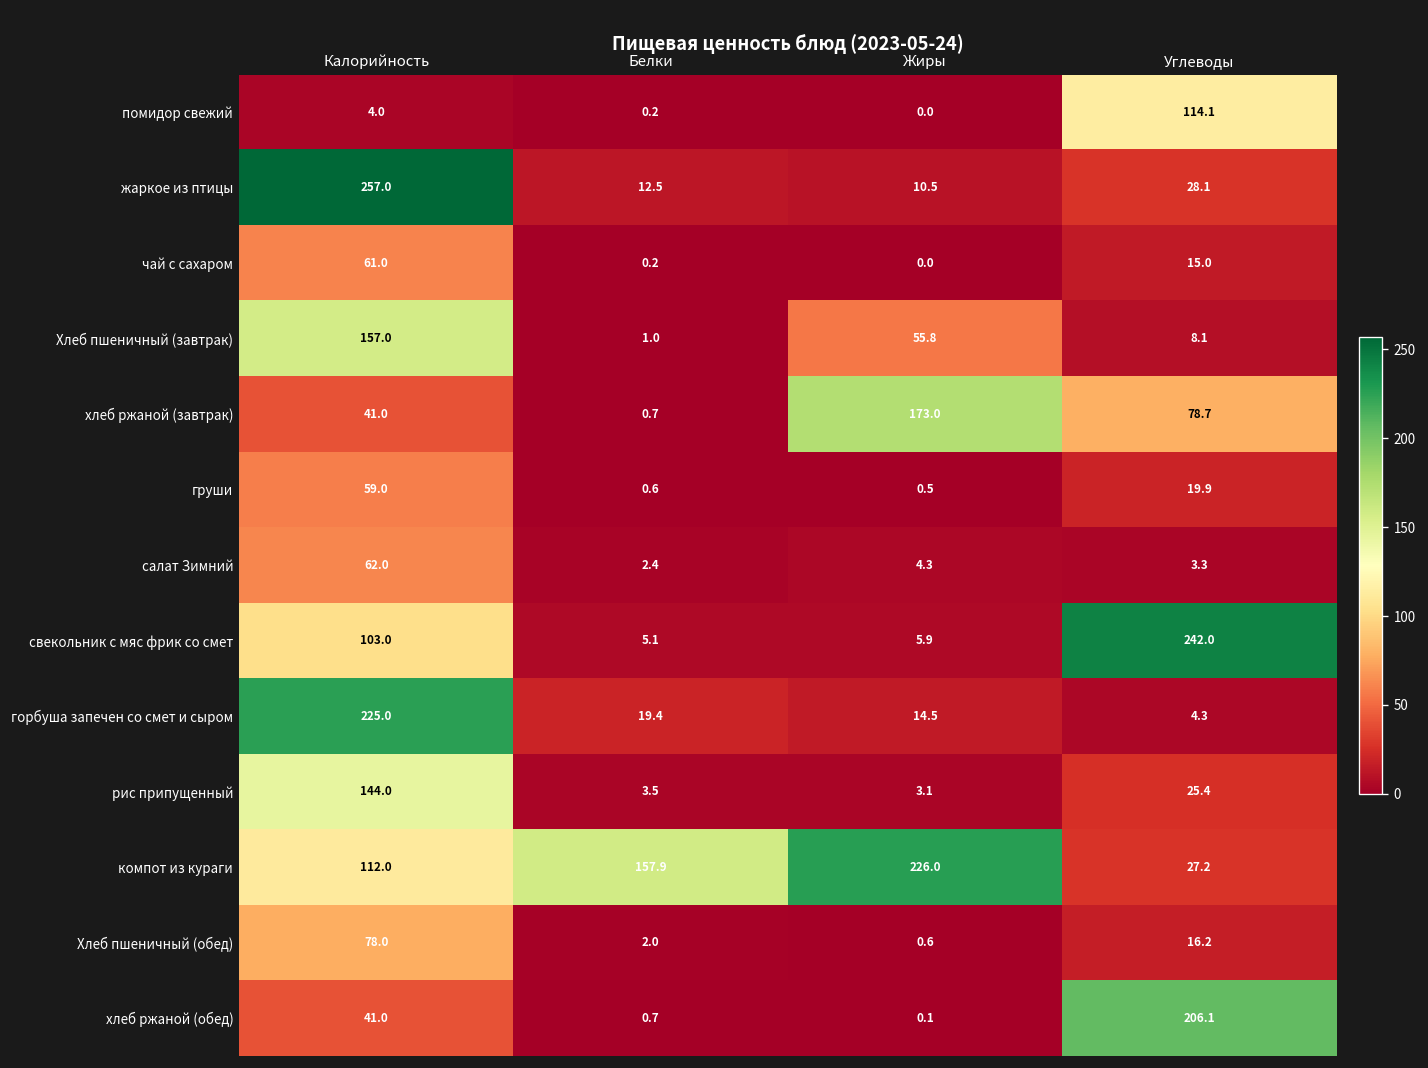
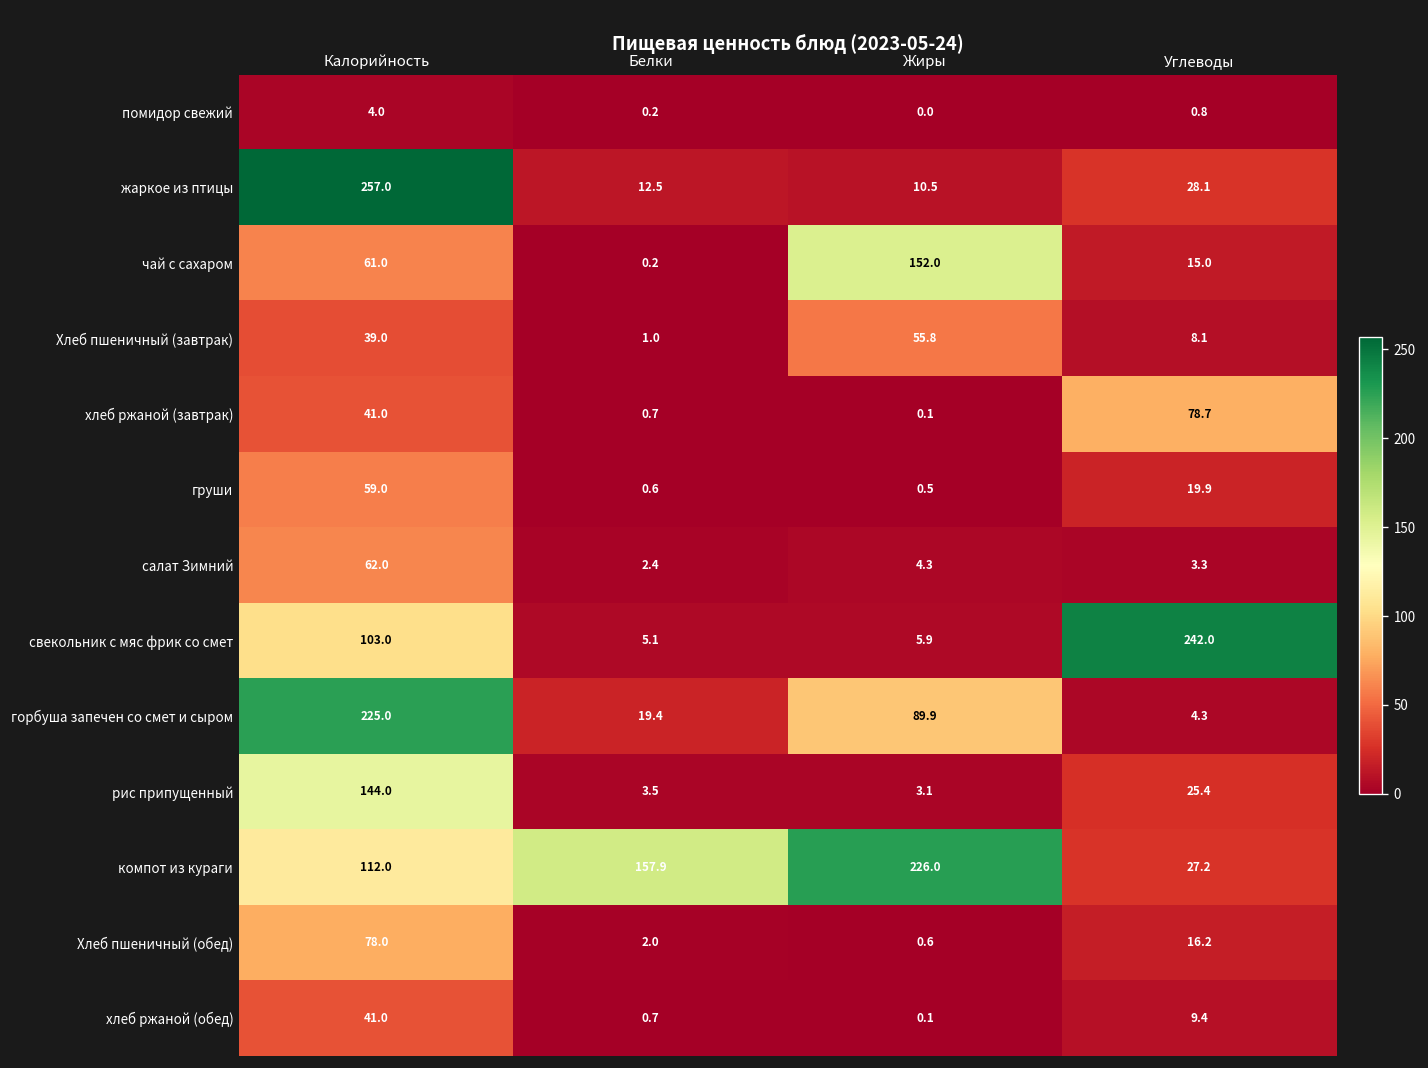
  {
    "помидор свежий": {
      "Калорийность": 4.0,
      "Белки": 0.2,
      "Жиры": 0.0,
-     "Углеводы": 114.1
+     "Углеводы": 0.8
    },
    "жаркое из птицы": {
      "Калорийность": 257.0,
      "Белки": 12.5,
      "Жиры": 10.5,
      "Углеводы": 28.1
    },
    "чай с сахаром": {
      "Калорийность": 61.0,
      "Белки": 0.2,
-     "Жиры": 0.0,
+     "Жиры": 152.0,
      "Углеводы": 15.0
    },
    "Хлеб пшеничный (завтрак)": {
-     "Калорийность": 157.0,
+     "Калорийность": 39.0,
      "Белки": 1.0,
      "Жиры": 55.8,
      "Углеводы": 8.1
    },
    "хлеб ржаной (завтрак)": {
      "Калорийность": 41.0,
      "Белки": 0.7,
-     "Жиры": 173.0,
+     "Жиры": 0.1,
      "Углеводы": 78.7
    },
    "груши": {
      "Калорийность": 59.0,
      "Белки": 0.6,
      "Жиры": 0.5,
      "Углеводы": 19.9
    },
    "салат Зимний": {
      "Калорийность": 62.0,
      "Белки": 2.4,
      "Жиры": 4.3,
      "Углеводы": 3.3
    },
    "свекольник с мяс фрик со смет": {
      "Калорийность": 103.0,
      "Белки": 5.1,
      "Жиры": 5.9,
      "Углеводы": 242.0
    },
    "горбуша запечен со смет и сыром": {
      "Калорийность": 225.0,
      "Белки": 19.4,
-     "Жиры": 14.5,
+     "Жиры": 89.9,
      "Углеводы": 4.3
    },
    "рис припущенный": {
      "Калорийность": 144.0,
      "Белки": 3.5,
      "Жиры": 3.1,
      "Углеводы": 25.4
    },
    "компот из кураги": {
      "Калорийность": 112.0,
      "Белки": 157.9,
      "Жиры": 226.0,
      "Углеводы": 27.2
    },
    "Хлеб пшеничный (обед)": {
      "Калорийность": 78.0,
      "Белки": 2.0,
      "Жиры": 0.6,
      "Углеводы": 16.2
    },
    "хлеб ржаной (обед)": {
      "Калорийность": 41.0,
      "Белки": 0.7,
      "Жиры": 0.1,
-     "Углеводы": 206.1
+     "Углеводы": 9.4
    }
  }
